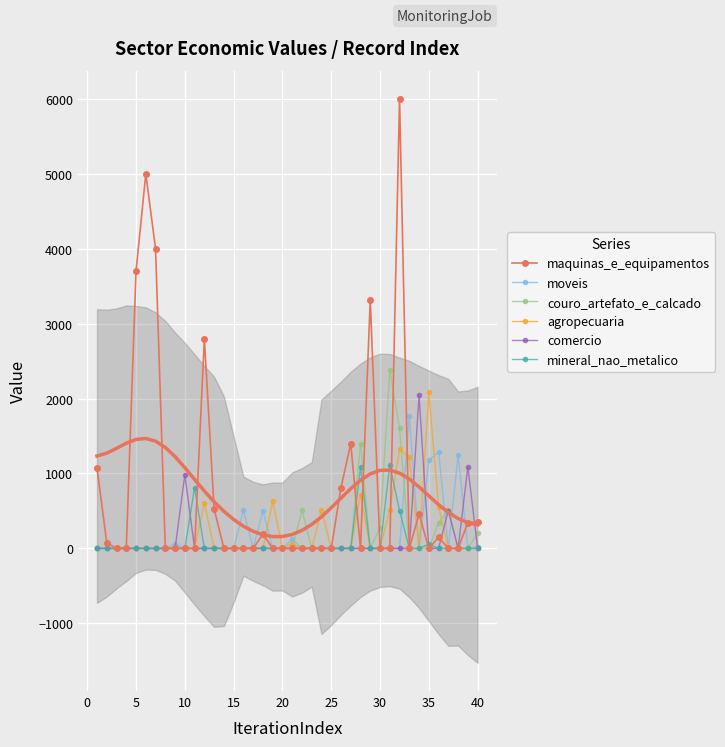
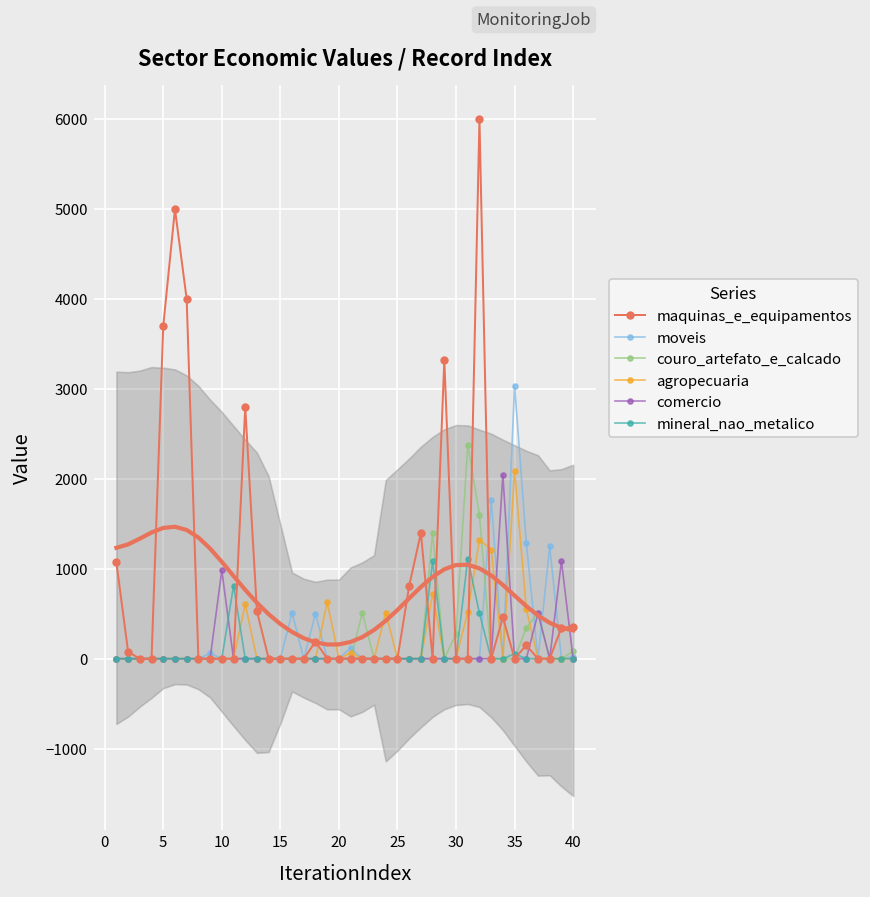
  {
    "moveis": {
-     "35": 1200
+     "35": 3000
    },
    "couro_artefato_e_calcado": {
      "30": 300,
-     "40": 200
+     "40": 100
    },
    "agropecuaria": {
      "35": 2100
    },
    "comercio": {
      "10": 1000
    },
    "mineral_nao_metalico": {
      "35": 100
    }
  }
